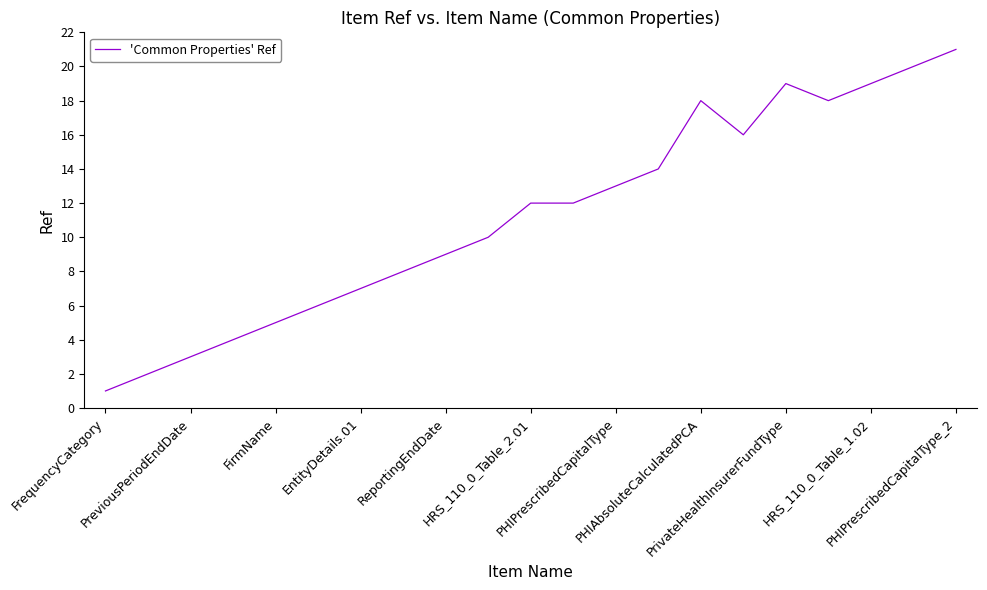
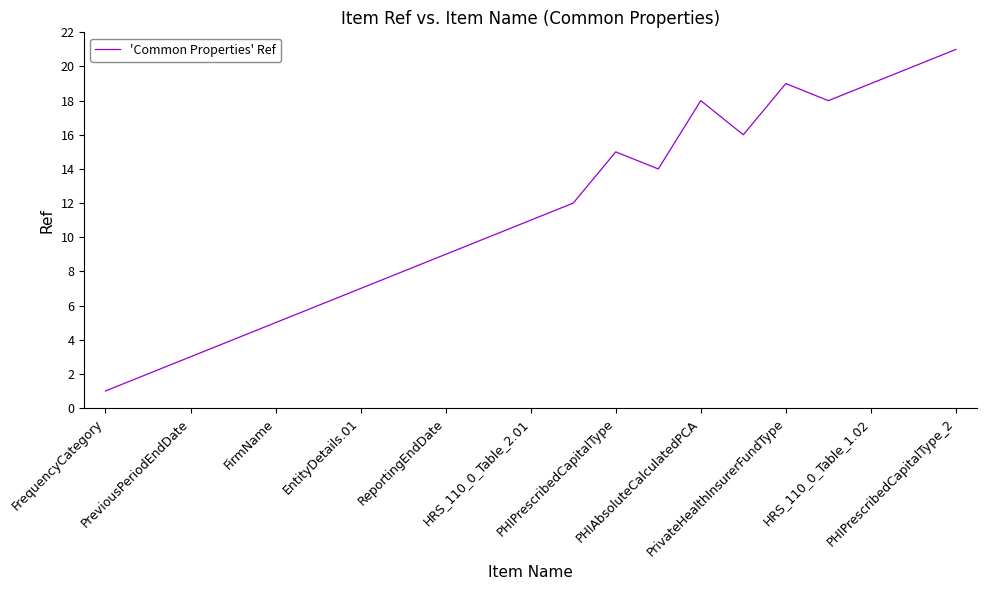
  {
    "FrequencyCategory": 1,
    "PreviousPeriodEndDate": 3,
    "FirmName": 5,
    "EntityDetails.01": 7,
    "ReportingEndDate": 9,
-   "HRS_110_0_Table_2.01": 12,
-   "PHIPrescribedCapitalType": 13,
+   "HRS_110_0_Table_2.01": 11,
+   "PHIPrescribedCapitalType": 15,
    "PHIAbsoluteCalculatedPCA": 18,
    "PrivateHealthInsurerFundType": 19,
    "HRS_110_0_Table_1.02": 19,
    "PHIPrescribedCapitalType_2": 21
  }
